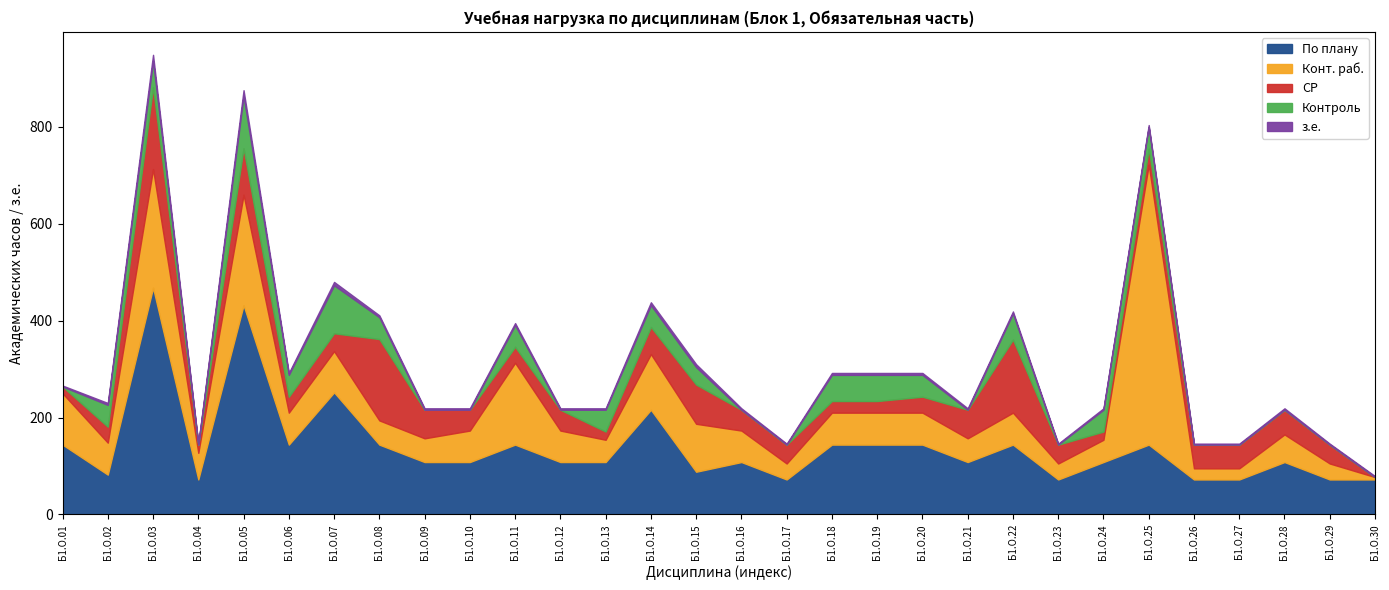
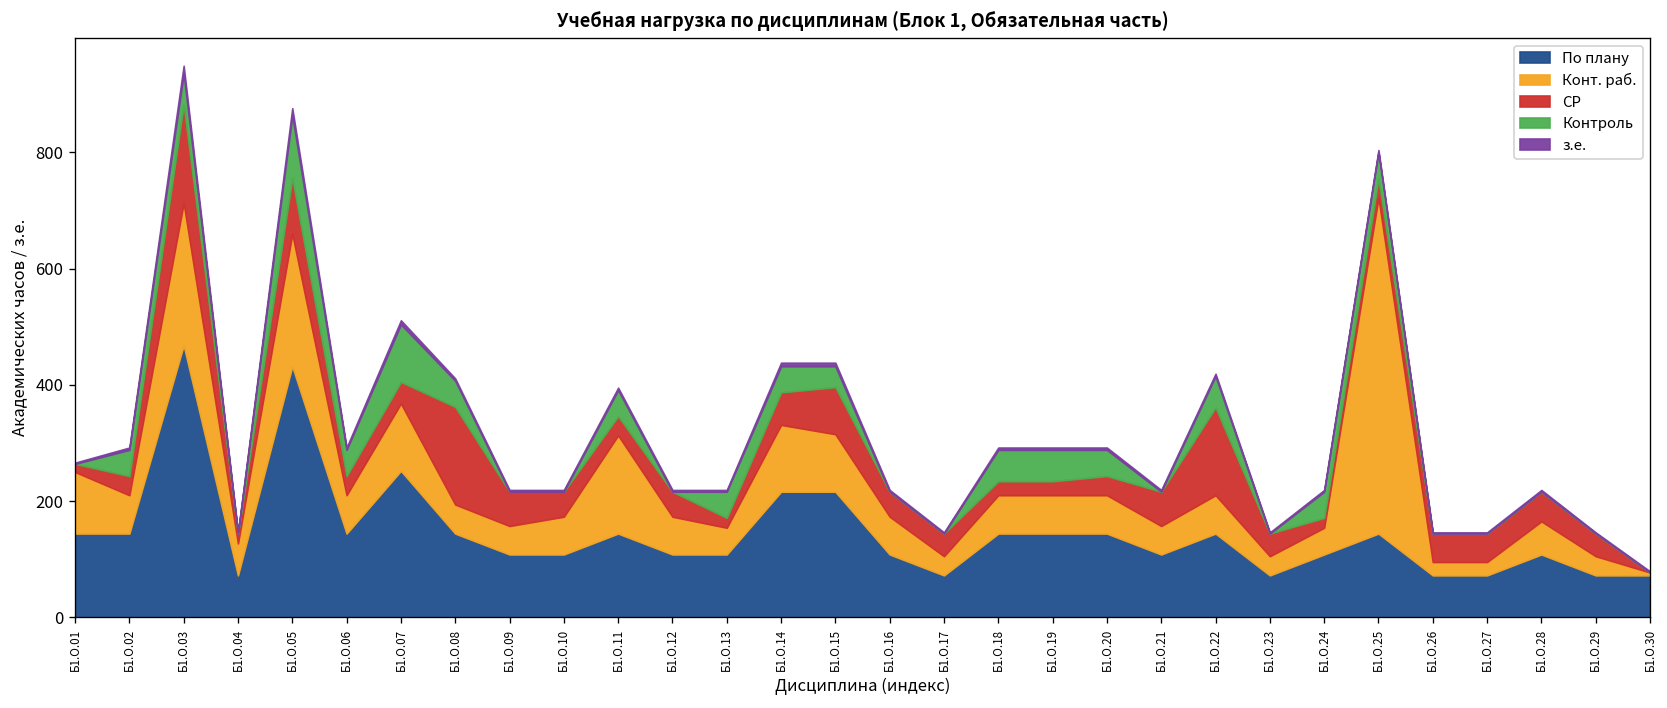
  {
    "По плану": {
      "Б1.О.01": 140,
-     "Б1.О.02": 80,
+     "Б1.О.02": 140,
      "Б1.О.03": 470,
      "Б1.О.04": 70,
      "Б1.О.05": 430,
      "Б1.О.06": 140,
      "Б1.О.07": 250,
      "Б1.О.08": 140,
      "Б1.О.09": 110,
      "Б1.О.10": 110,
      "Б1.О.11": 140,
      "Б1.О.12": 110,
      "Б1.О.13": 110,
      "Б1.О.14": 220,
-     "Б1.О.15": 90,
+     "Б1.О.15": 220,
      "Б1.О.16": 110,
      "Б1.О.17": 70,
      "Б1.О.18": 140,
      "Б1.О.19": 140,
      "Б1.О.20": 140,
      "Б1.О.21": 110,
      "Б1.О.22": 140,
      "Б1.О.23": 70,
      "Б1.О.24": 110,
      "Б1.О.25": 140,
      "Б1.О.26": 70,
      "Б1.О.27": 70,
      "Б1.О.28": 110,
      "Б1.О.29": 70
    },
    "Конт. раб.": {
      "Б1.О.01": 110,
      "Б1.О.02": 70,
      "Б1.О.03": 250,
      "Б1.О.04": 60,
      "Б1.О.05": 230,
      "Б1.О.06": 70,
-     "Б1.О.07": 90,
+     "Б1.О.07": 120,
      "Б1.О.08": 50,
      "Б1.О.09": 50,
      "Б1.О.10": 70,
      "Б1.О.11": 170,
      "Б1.О.12": 70,
      "Б1.О.13": 50,
      "Б1.О.14": 120,
      "Б1.О.15": 100,
      "Б1.О.16": 70,
      "Б1.О.17": 30,
      "Б1.О.18": 70,
      "Б1.О.19": 70,
      "Б1.О.20": 70,
      "Б1.О.21": 50,
      "Б1.О.22": 70,
      "Б1.О.23": 30,
      "Б1.О.24": 50,
      "Б1.О.25": 580,
      "Б1.О.26": 20,
      "Б1.О.27": 20,
      "Б1.О.28": 60,
      "Б1.О.29": 30
    },
    "СР": {
      "Б1.О.02": 30,
      "Б1.О.03": 170,
      "Б1.О.05": 100,
      "Б1.О.06": 30,
      "Б1.О.07": 40,
      "Б1.О.08": 170,
      "Б1.О.11": 30,
      "Б1.О.13": 20,
      "Б1.О.14": 60,
      "Б1.О.15": 80,
      "Б1.О.18": 20,
      "Б1.О.19": 20,
      "Б1.О.20": 30,
      "Б1.О.22": 150,
      "Б1.О.24": 20,
      "Б1.О.25": 30
    },
    "Контроль": {
      "Б1.О.03": 50,
      "Б1.О.05": 110,
      "Б1.О.07": 100,
      "Б1.О.14": 50,
      "Б1.О.15": 40
    },
    "з.е.": {
      "Б1.О.03": 10,
      "Б1.О.05": 10,
      "Б1.О.07": 10,
      "Б1.О.14": 10,
      "Б1.О.15": 10
    }
  }
